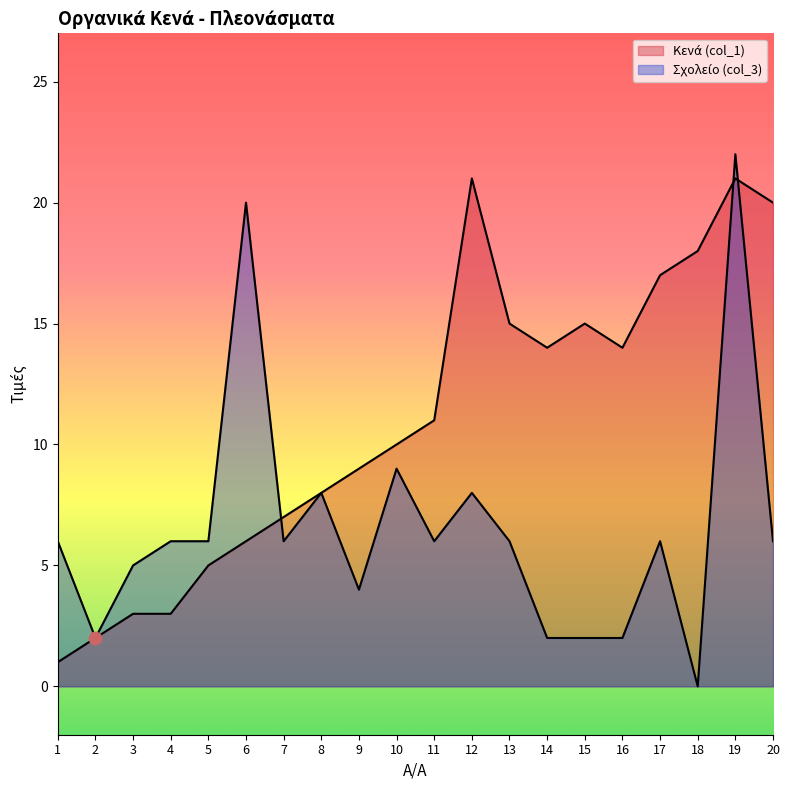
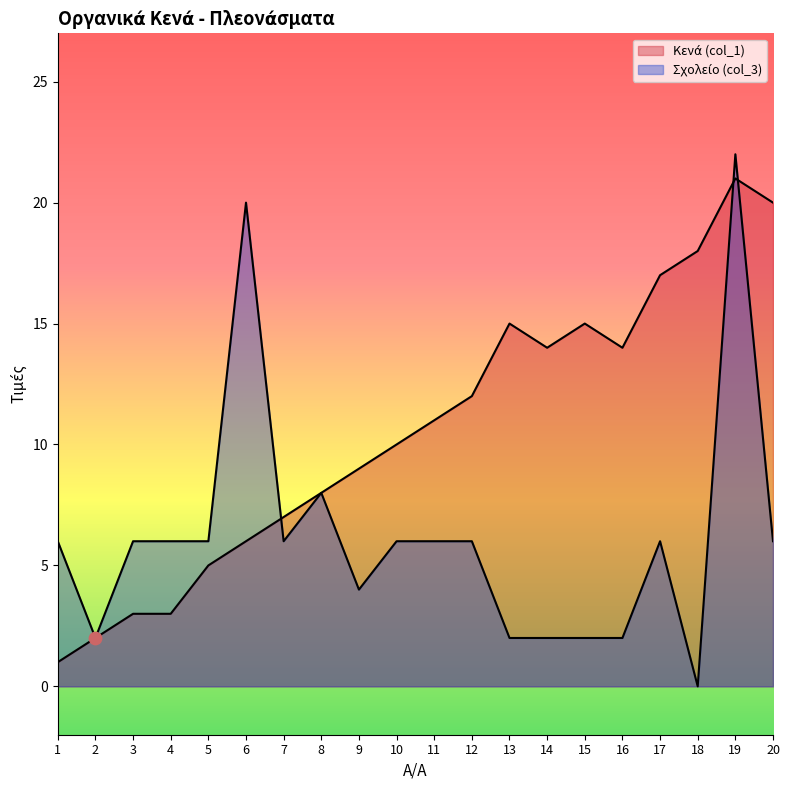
  {
    "Κενά (col_1)": {
      "1": 1,
      "3": 3,
      "4": 3,
      "5": 5,
      "6": 6,
      "7": 7,
      "9": 9,
      "10": 10,
      "11": 11,
-     "12": 21,
+     "12": 12,
      "13": 15,
      "14": 14,
      "15": 15,
      "16": 14,
      "17": 17,
      "18": 18,
      "19": 21,
      "20": 20
    },
    "Σχολείο (col_3)": {
      "1": 6,
-     "3": 5,
+     "3": 6,
      "4": 6,
      "5": 6,
      "6": 20,
      "7": 6,
      "9": 4,
-     "10": 9,
+     "10": 6,
      "11": 6,
-     "12": 8,
-     "13": 6,
+     "12": 6,
+     "13": 2,
      "14": 2,
      "15": 2,
      "16": 2,
      "17": 6,
      "18": 0,
      "19": 22,
      "20": 6
    }
  }
